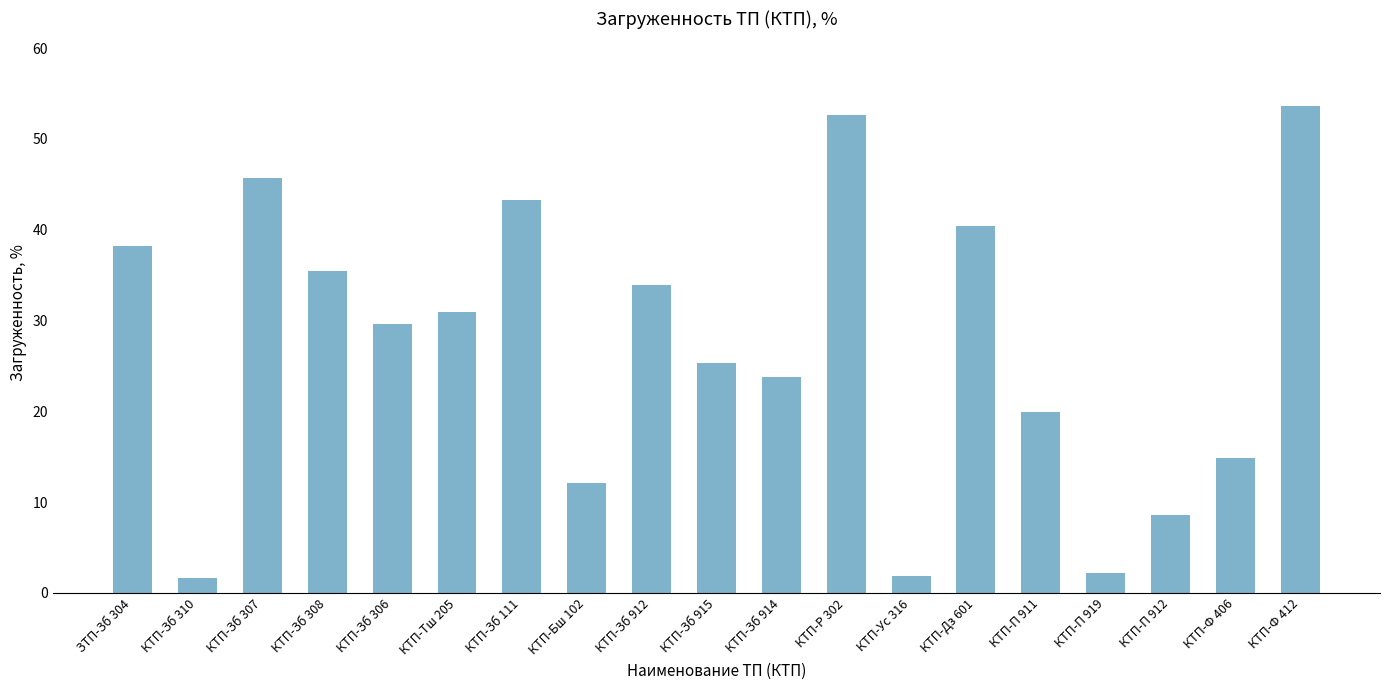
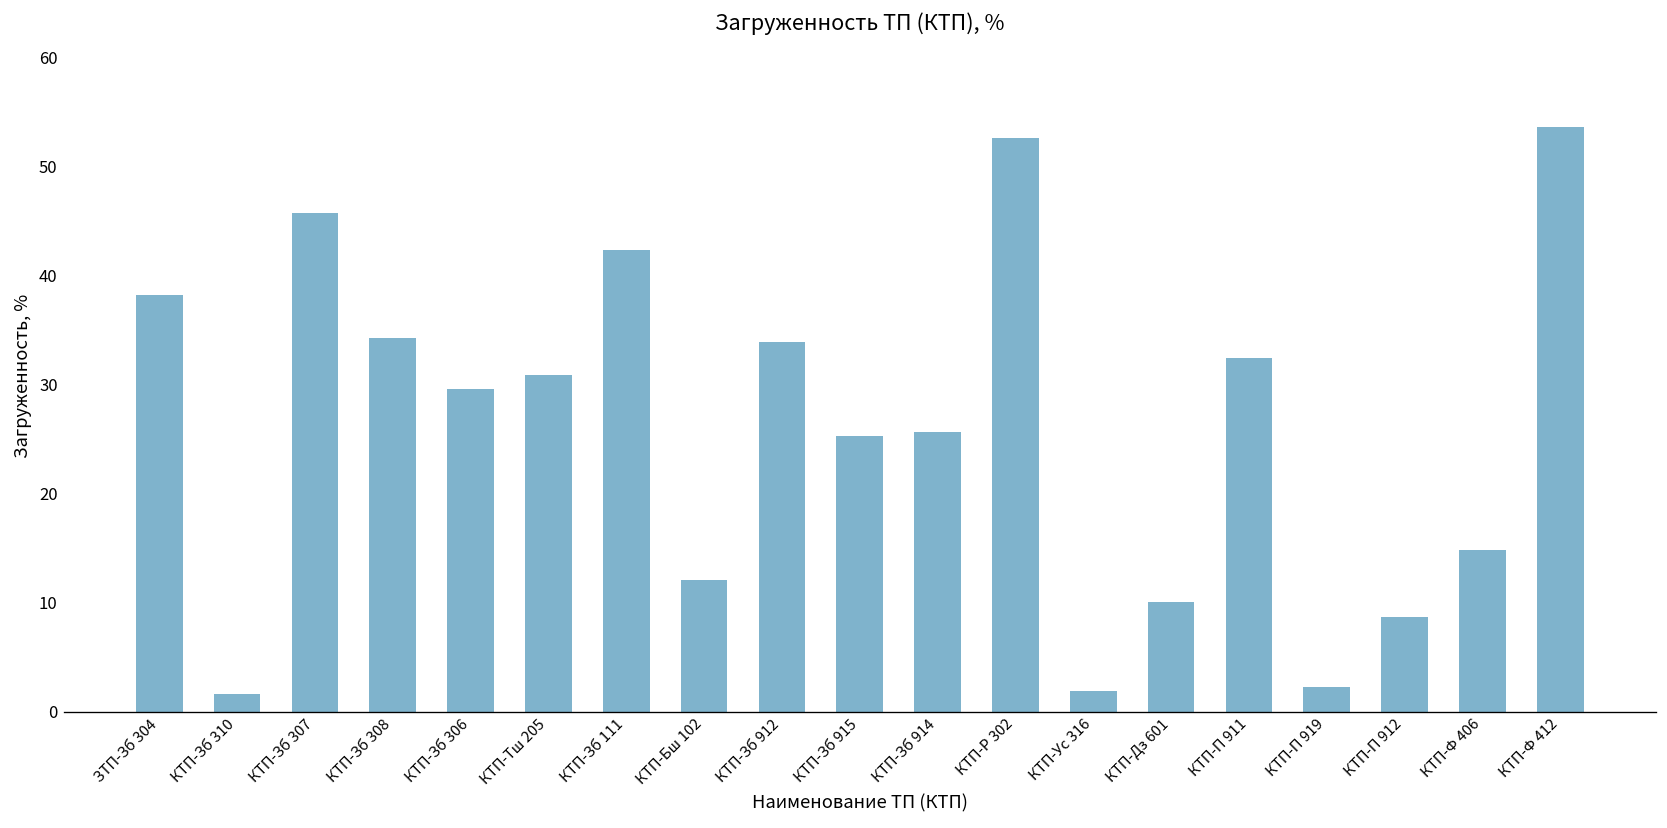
  {
    "ЗТП-Зб 304": 38,
    "КТП-Зб 310": 2,
    "КТП-Зб 307": 46,
-   "КТП-Зб 308": 35,
+   "КТП-Зб 308": 34,
    "КТП-Зб 306": 30,
    "КТП-Тш 205": 31,
-   "КТП-Зб 111": 43,
+   "КТП-Зб 111": 42,
    "КТП-Бш 102": 12,
    "КТП-Зб 912": 34,
    "КТП-Зб 915": 25,
-   "КТП-Зб 914": 24,
+   "КТП-Зб 914": 26,
    "КТП-Р 302": 53,
    "КТП-Ус 316": 2,
-   "КТП-Дз 601": 40,
-   "КТП-П 911": 20,
+   "КТП-Дз 601": 10,
+   "КТП-П 911": 32,
    "КТП-П 919": 2,
    "КТП-П 912": 9,
    "КТП-Ф 406": 15,
    "КТП-Ф 412": 54
  }
